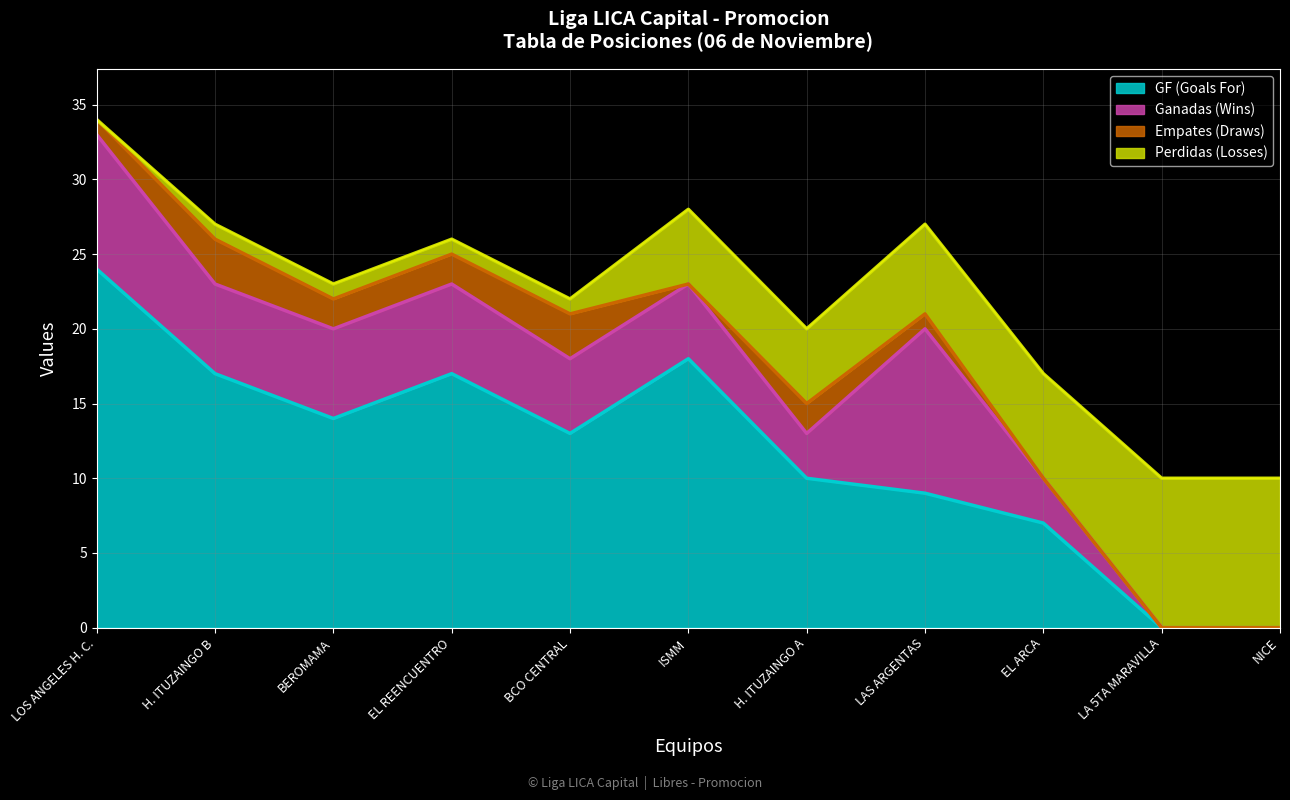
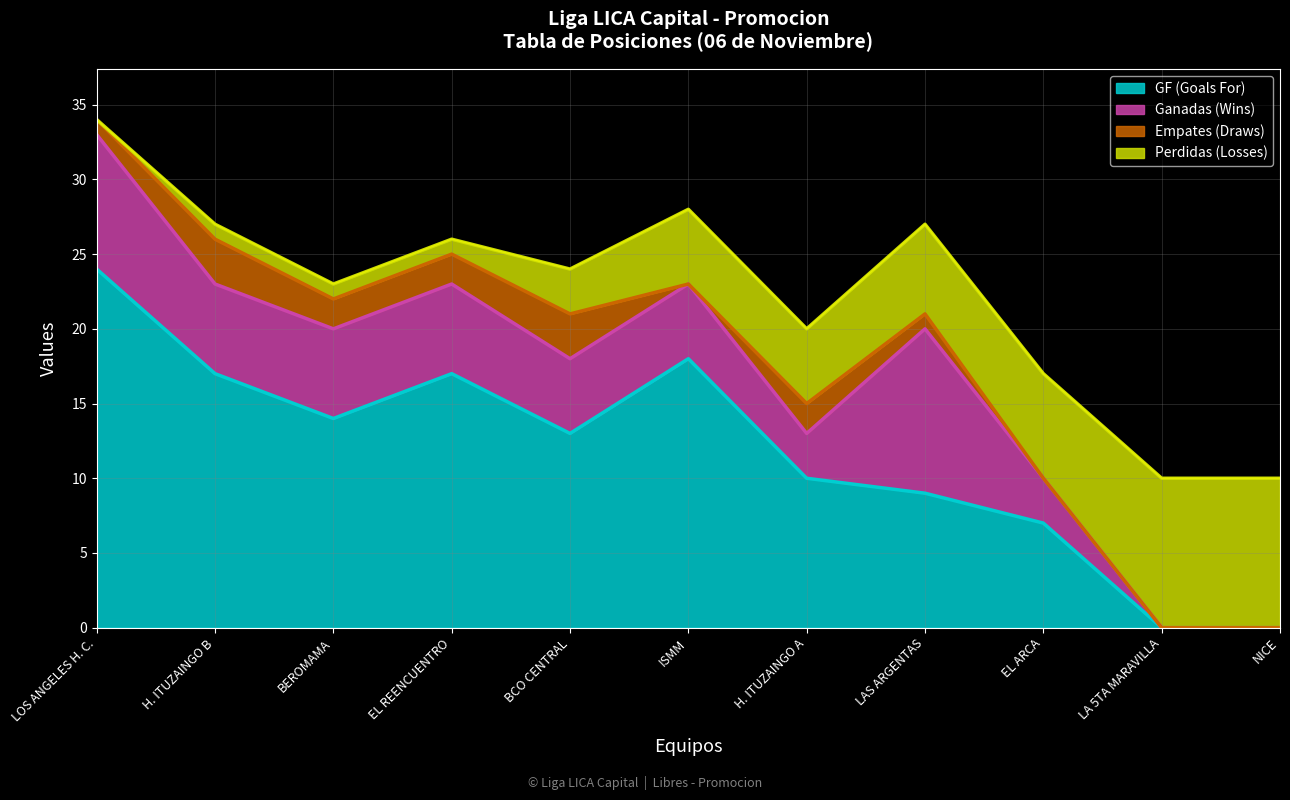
  {
    "GF (Goals For)": {
      "LOS ANGELES H. C.": 24,
      "H. ITUZAINGO B": 17,
      "BEROMAMA": 14,
      "EL REENCUENTRO": 17,
      "BCO CENTRAL": 13,
      "ISMM": 18,
      "H. ITUZAINGO A": 10,
      "LAS ARGENTAS": 9,
      "EL ARCA": 7
    },
    "Ganadas (Wins)": {
      "LOS ANGELES H. C.": 9,
      "H. ITUZAINGO B": 6,
      "BEROMAMA": 6,
      "EL REENCUENTRO": 6,
      "BCO CENTRAL": 5,
      "H. ITUZAINGO A": 3,
      "LAS ARGENTAS": 11
    },
    "Empates (Draws)": {
      "H. ITUZAINGO B": 3,
      "BEROMAMA": 2,
      "EL REENCUENTRO": 2,
      "BCO CENTRAL": 3,
      "H. ITUZAINGO A": 2,
      "LAS ARGENTAS": 1
    },
    "Perdidas (Losses)": {
      "H. ITUZAINGO B": 1,
      "BEROMAMA": 1,
      "EL REENCUENTRO": 1,
-     "BCO CENTRAL": 1,
+     "BCO CENTRAL": 3,
      "ISMM": 5,
      "H. ITUZAINGO A": 5,
      "LAS ARGENTAS": 6,
      "EL ARCA": 7,
      "LA 5TA MARAVILLA": 10,
      "NICE": 10
    }
  }
